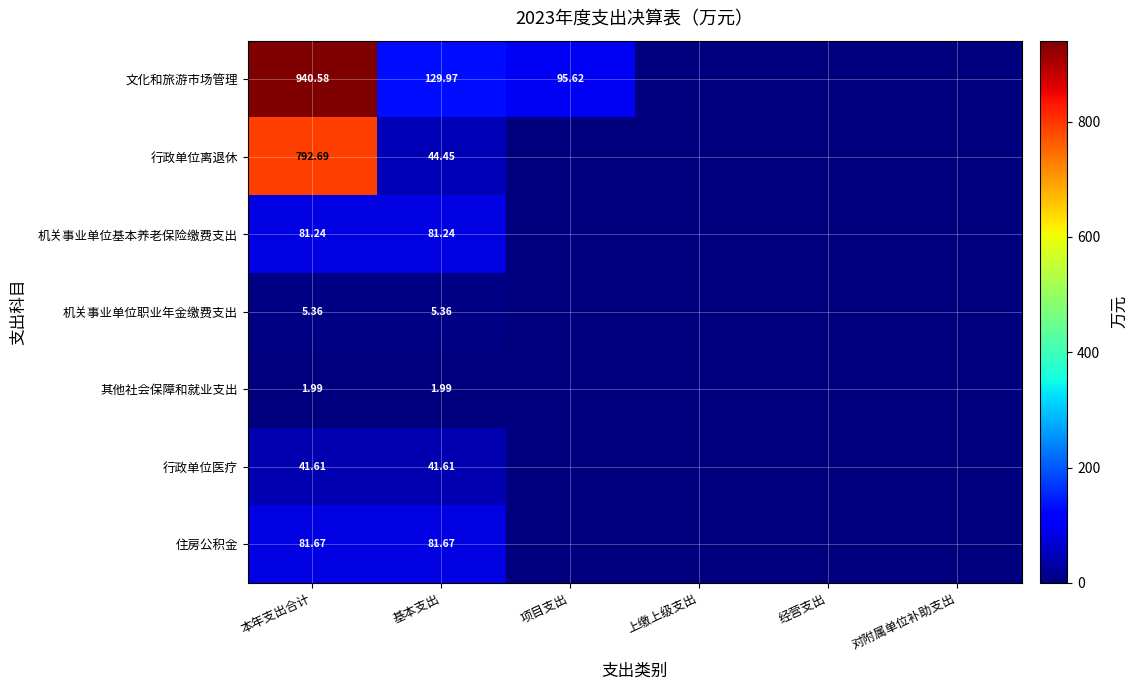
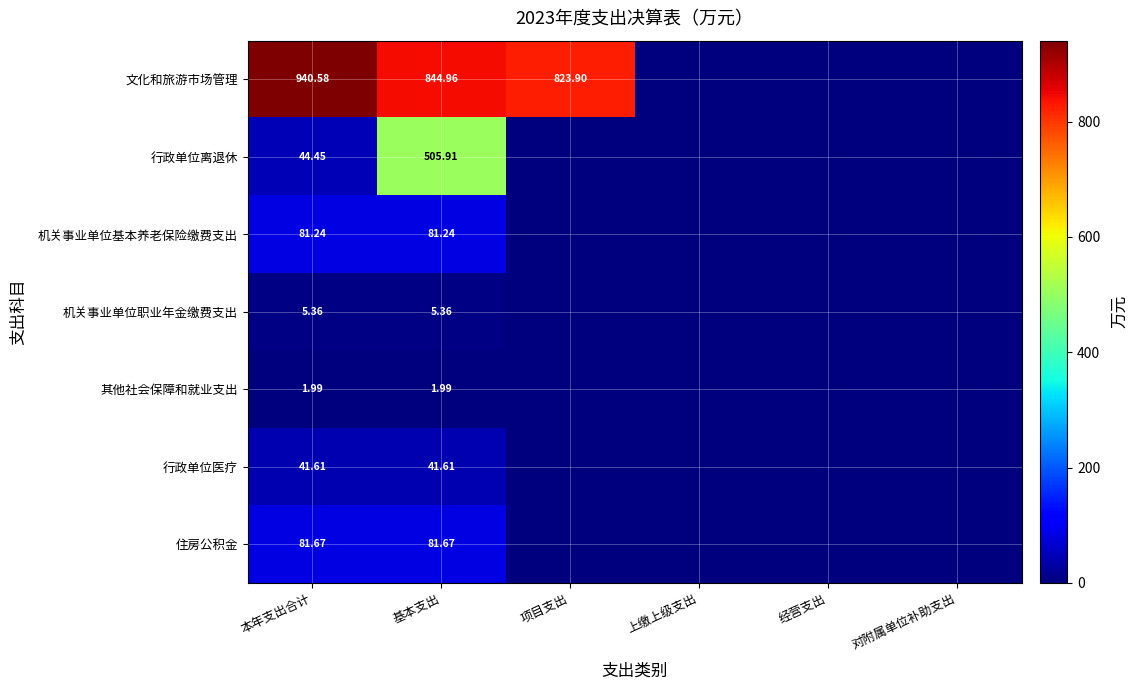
  {
    "文化和旅游市场管理": {
      "本年支出合计": 940.58,
-     "基本支出": 129.97,
-     "项目支出": 95.62
+     "基本支出": 844.96,
+     "项目支出": 823.90
    },
    "行政单位离退休": {
-     "本年支出合计": 792.69,
-     "基本支出": 44.45
+     "本年支出合计": 44.45,
+     "基本支出": 505.91
    },
    "机关事业单位基本养老保险缴费支出": {
      "本年支出合计": 81.24,
      "基本支出": 81.24
    },
    "机关事业单位职业年金缴费支出": {
      "本年支出合计": 5.36,
      "基本支出": 5.36
    },
    "其他社会保障和就业支出": {
      "本年支出合计": 1.99,
      "基本支出": 1.99
    },
    "行政单位医疗": {
      "本年支出合计": 41.61,
      "基本支出": 41.61
    },
    "住房公积金": {
      "本年支出合计": 81.67,
      "基本支出": 81.67
    }
  }
